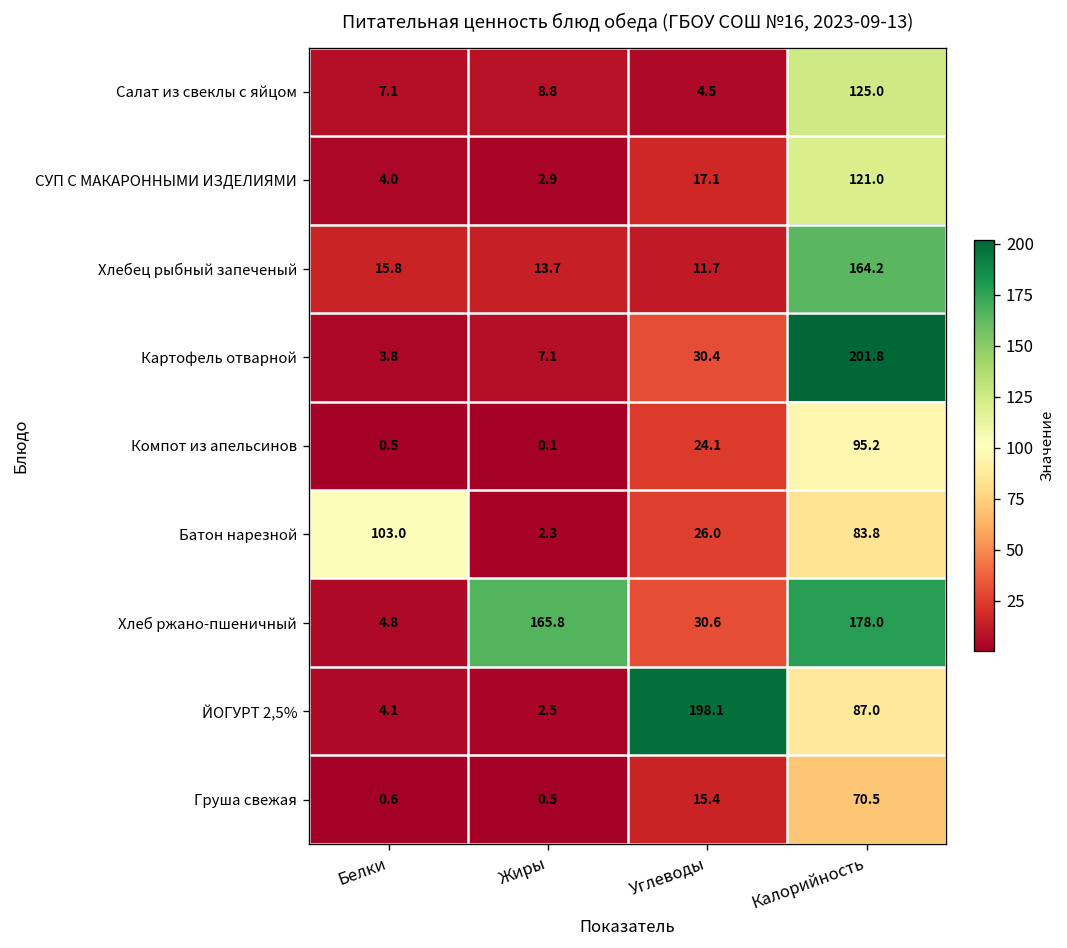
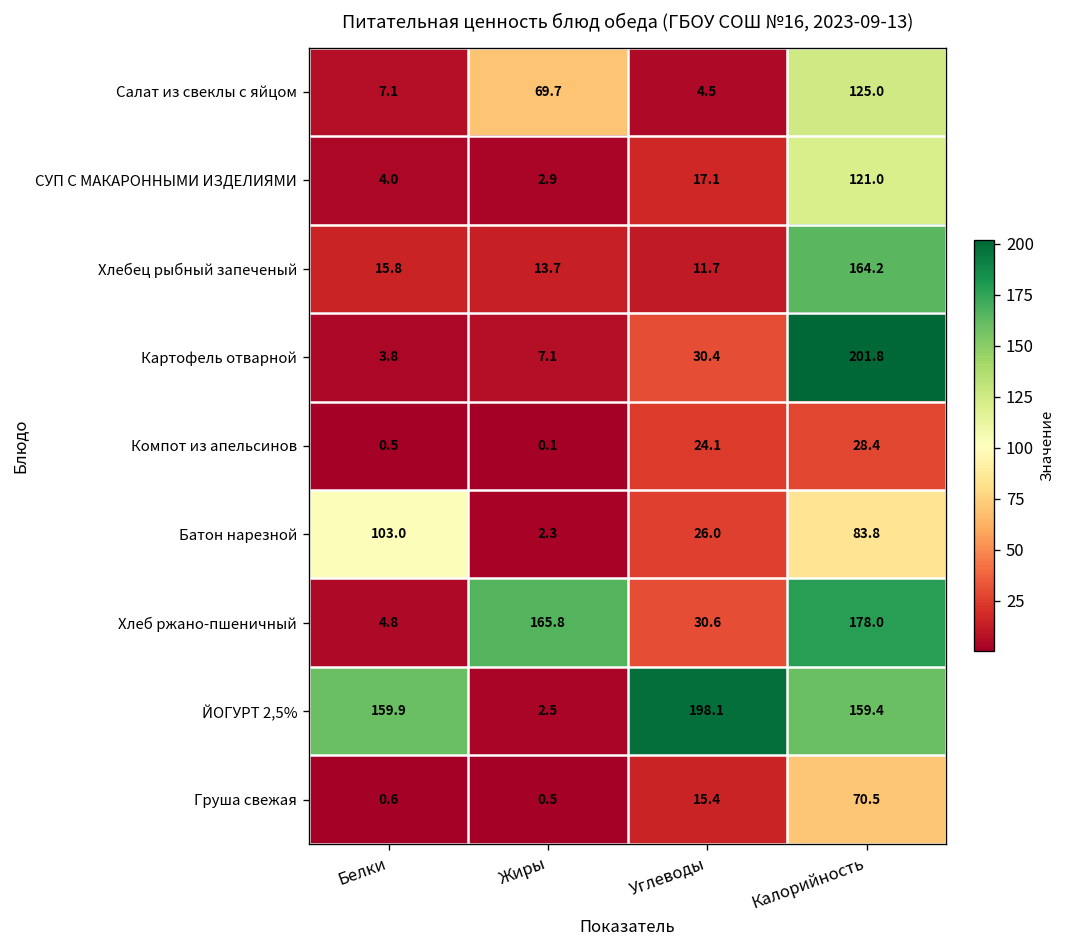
  {
    "Салат из свеклы с яйцом": {
      "Белки": 7.1,
-     "Жиры": 8.8,
+     "Жиры": 69.7,
      "Углеводы": 4.5,
      "Калорийность": 125.0
    },
    "СУП С МАКАРОННЫМИ ИЗДЕЛИЯМИ": {
      "Белки": 4.0,
      "Жиры": 2.9,
      "Углеводы": 17.1,
      "Калорийность": 121.0
    },
    "Хлебец рыбный запеченый": {
      "Белки": 15.8,
      "Жиры": 13.7,
      "Углеводы": 11.7,
      "Калорийность": 164.2
    },
    "Картофель отварной": {
      "Белки": 3.8,
      "Жиры": 7.1,
      "Углеводы": 30.4,
      "Калорийность": 201.8
    },
    "Компот из апельсинов": {
      "Белки": 0.5,
      "Жиры": 0.1,
      "Углеводы": 24.1,
-     "Калорийность": 95.2
+     "Калорийность": 28.4
    },
    "Батон нарезной": {
      "Белки": 103.0,
      "Жиры": 2.3,
      "Углеводы": 26.0,
      "Калорийность": 83.8
    },
    "Хлеб ржано-пшеничный": {
      "Белки": 4.8,
      "Жиры": 165.8,
      "Углеводы": 30.6,
      "Калорийность": 178.0
    },
    "ЙОГУРТ 2,5%": {
-     "Белки": 4.1,
+     "Белки": 159.9,
      "Жиры": 2.5,
      "Углеводы": 198.1,
-     "Калорийность": 87.0
+     "Калорийность": 159.4
    },
    "Груша свежая": {
      "Белки": 0.6,
      "Жиры": 0.5,
      "Углеводы": 15.4,
      "Калорийность": 70.5
    }
  }
